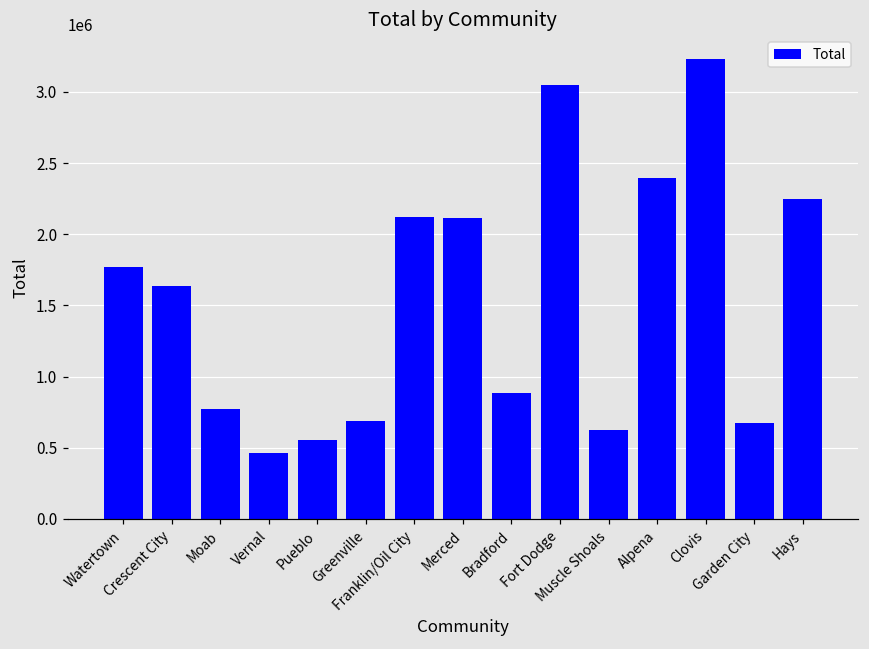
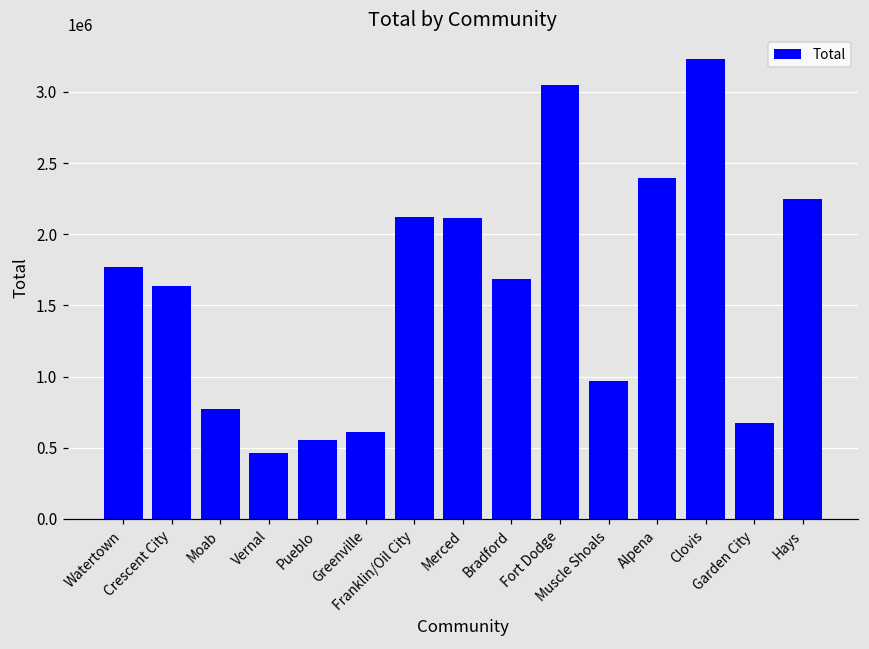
  {
    "Watertown": 1770000,
    "Crescent City": 1640000,
    "Moab": 770000,
    "Vernal": 460000,
    "Pueblo": 560000,
-   "Greenville": 690000,
+   "Greenville": 610000,
    "Franklin/Oil City": 2120000,
    "Merced": 2120000,
-   "Bradford": 890000,
+   "Bradford": 1680000,
    "Fort Dodge": 3050000,
-   "Muscle Shoals": 630000,
+   "Muscle Shoals": 970000,
    "Alpena": 2390000,
    "Clovis": 3230000,
    "Garden City": 670000,
    "Hays": 2250000
  }
